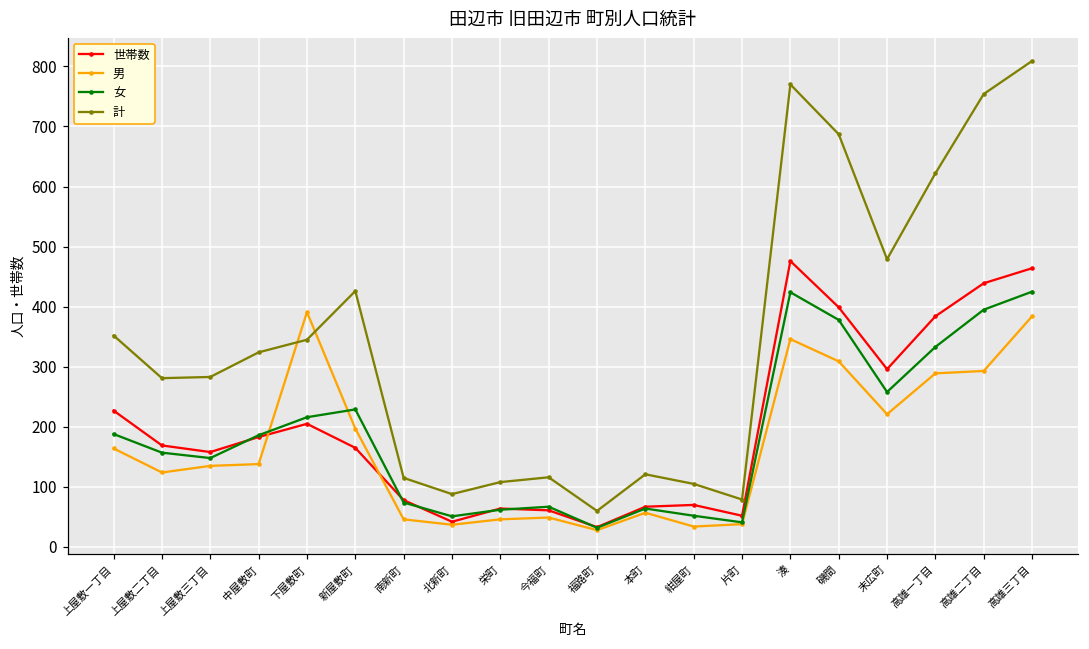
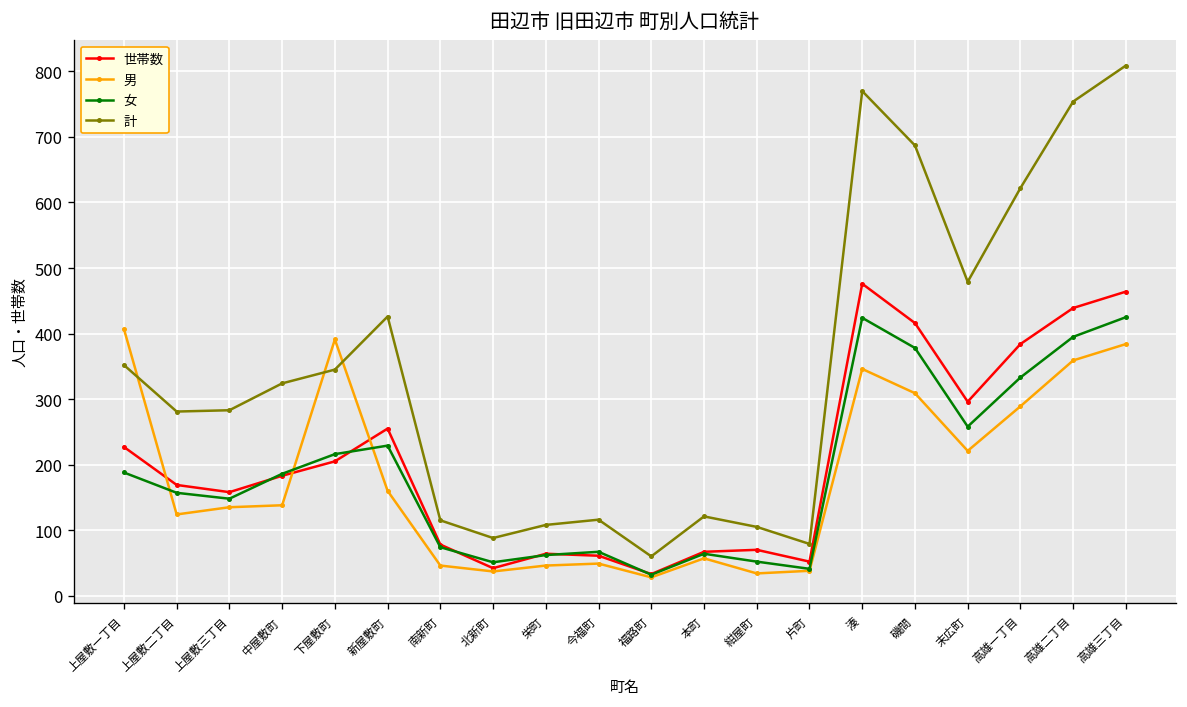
  {
    "世帯数": {
      "上屋敷一丁目": 230,
      "上屋敷二丁目": 170,
      "上屋敷三丁目": 160,
      "下屋敷町": 210,
-     "新屋敷町": 170,
+     "新屋敷町": 260,
      "北新町": 40,
      "今福町": 60,
      "紺屋町": 70,
      "片町": 50,
      "湊": 480,
-     "磯間": 400,
+     "磯間": 420,
      "末広町": 300,
      "高雄一丁目": 380,
      "高雄二丁目": 440,
      "高雄三丁目": 460
    },
    "男": {
-     "上屋敷一丁目": 160,
+     "上屋敷一丁目": 410,
      "上屋敷二丁目": 120,
      "上屋敷三丁目": 140,
      "中屋敷町": 140,
      "下屋敷町": 390,
-     "新屋敷町": 200,
+     "新屋敷町": 160,
      "南新町": 50,
      "北新町": 40,
      "栄町": 50,
      "今福町": 50,
      "本町": 60,
      "紺屋町": 30,
      "湊": 350,
      "磯間": 310,
      "末広町": 220,
      "高雄一丁目": 290,
-     "高雄二丁目": 290,
+     "高雄二丁目": 360,
      "高雄三丁目": 380
    },
    "女": {
      "上屋敷一丁目": 190,
      "上屋敷二丁目": 160,
      "上屋敷三丁目": 150,
      "下屋敷町": 220,
      "新屋敷町": 230,
      "北新町": 50,
      "今福町": 70,
      "紺屋町": 50,
      "湊": 420,
      "磯間": 380,
      "末広町": 260,
      "高雄一丁目": 330,
      "高雄二丁目": 400,
      "高雄三丁目": 430
    },
    "計": {
      "上屋敷一丁目": 350,
      "上屋敷二丁目": 280,
      "上屋敷三丁目": 280,
      "中屋敷町": 320,
      "下屋敷町": 350,
      "新屋敷町": 430,
      "南新町": 120,
      "北新町": 90,
      "栄町": 110,
      "今福町": 120,
      "福路町": 60,
      "本町": 120,
      "紺屋町": 110,
      "片町": 80,
      "湊": 770,
      "磯間": 690,
      "末広町": 480,
      "高雄一丁目": 620,
      "高雄二丁目": 750,
      "高雄三丁目": 810
    }
  }
